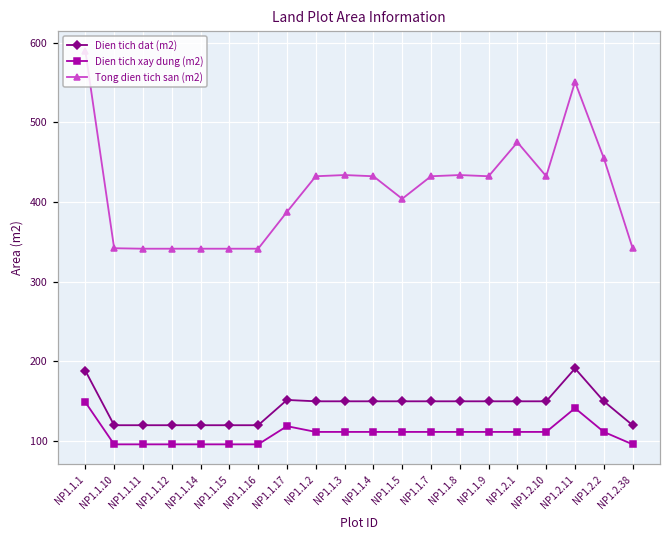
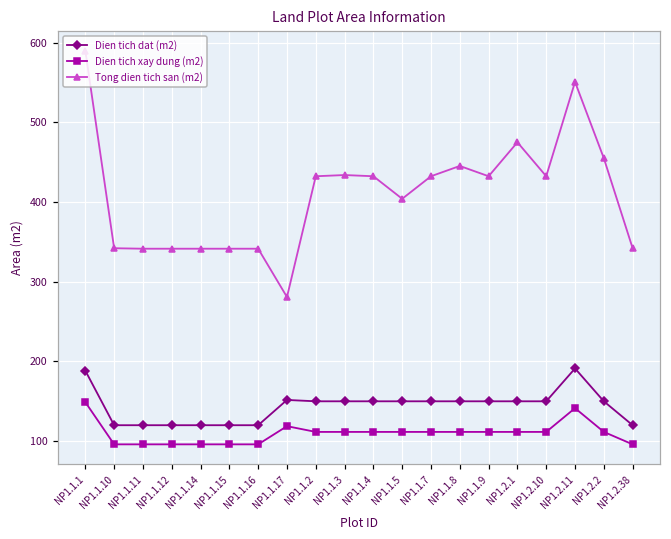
  {
    "Tong dien tich san (m2)": {
      "NP1.1.10": 340,
      "NP1.1.11": 340,
      "NP1.1.12": 340,
      "NP1.1.14": 340,
      "NP1.1.15": 340,
      "NP1.1.16": 340,
-     "NP1.1.17": 390,
+     "NP1.1.17": 280,
      "NP1.1.2": 430,
      "NP1.1.3": 430,
      "NP1.1.4": 430,
      "NP1.1.5": 400,
      "NP1.1.7": 430,
-     "NP1.1.8": 430,
+     "NP1.1.8": 450,
      "NP1.1.9": 430,
      "NP1.2.1": 470,
      "NP1.2.10": 430,
      "NP1.2.11": 550,
      "NP1.2.2": 450,
      "NP1.2.38": 340
    }
  }
